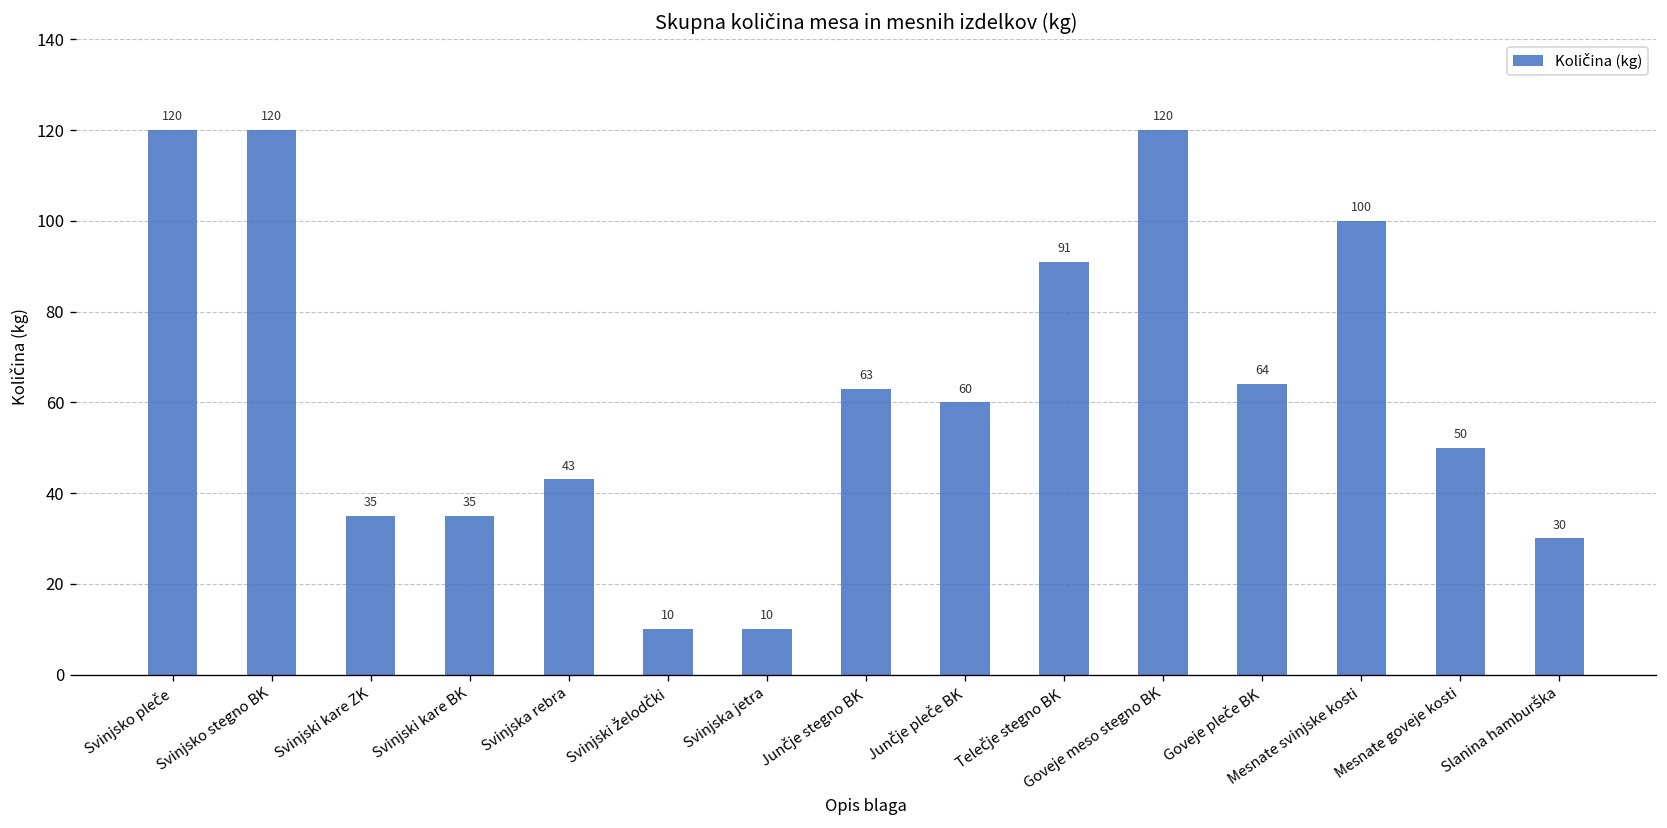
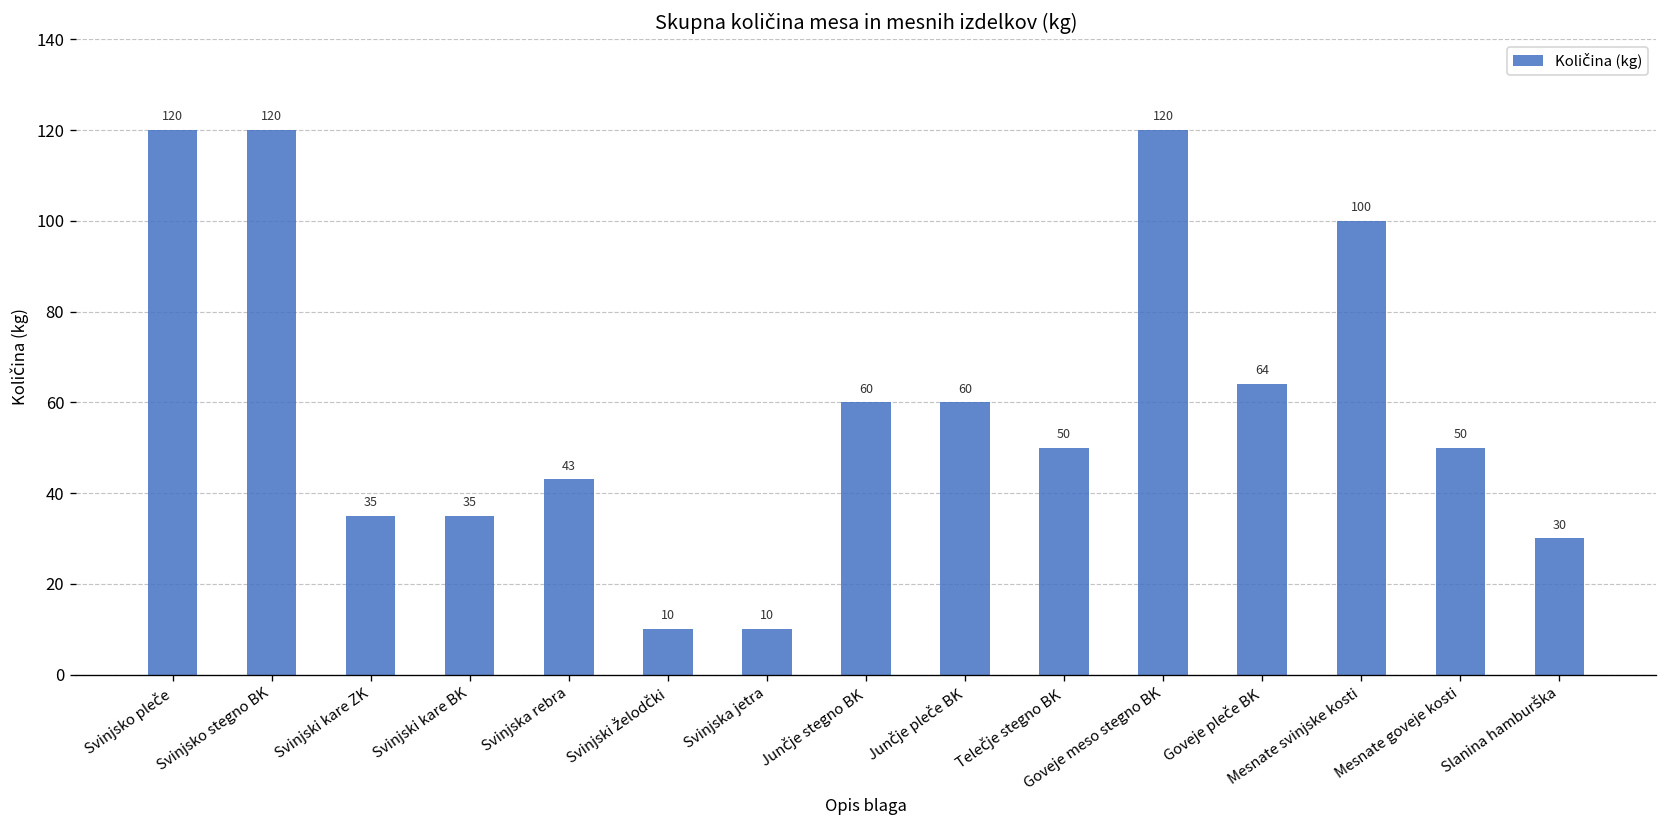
  {
    "Svinjsko pleče": 120,
    "Svinjsko stegno BK": 120,
    "Svinjski kare ZK": 35,
    "Svinjski kare BK": 35,
    "Svinjska rebra": 43,
    "Svinjski želodčki": 10,
    "Svinjska jetra": 10,
-   "Junčje stegno BK": 63,
+   "Junčje stegno BK": 60,
    "Junčje pleče BK": 60,
-   "Telečje stegno BK": 91,
+   "Telečje stegno BK": 50,
    "Goveje meso stegno BK": 120,
    "Goveje pleče BK": 64,
    "Mesnate svinjske kosti": 100,
    "Mesnate goveje kosti": 50,
    "Slanina hamburška": 30
  }
